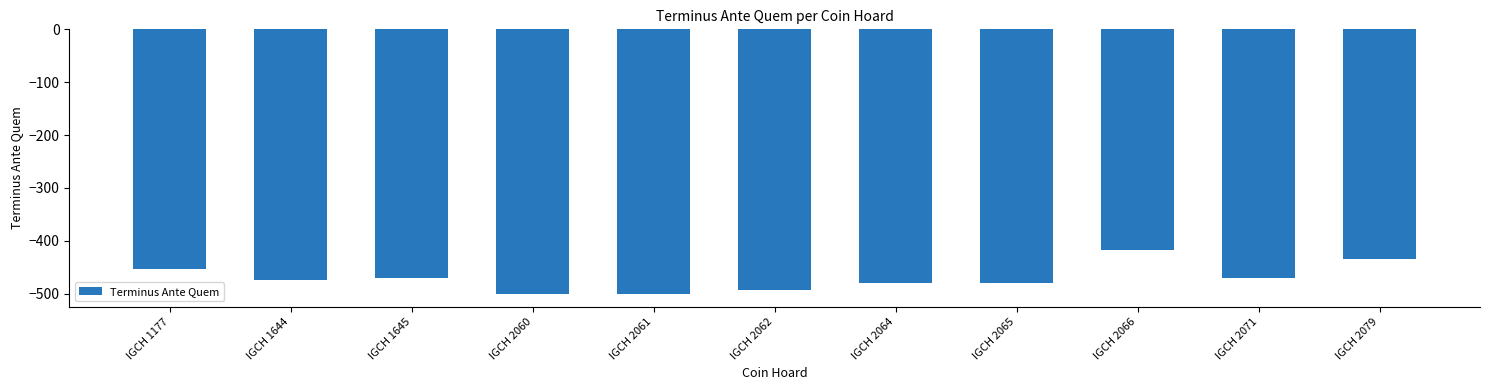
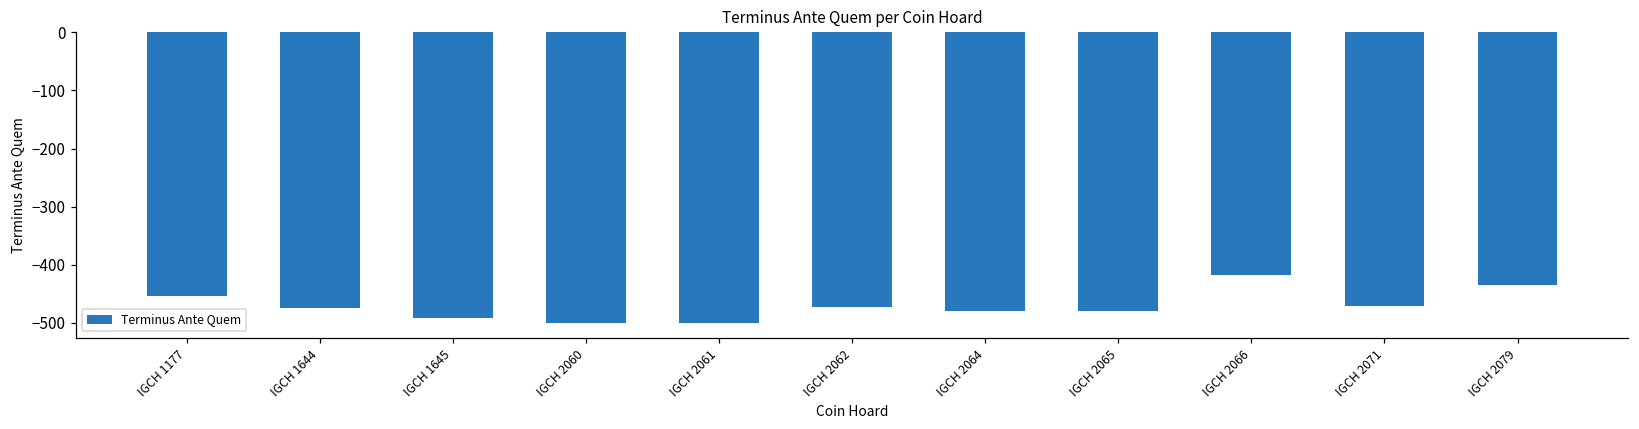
  {
    "IGCH 1177": -450,
    "IGCH 1644": -480,
-   "IGCH 1645": -470,
+   "IGCH 1645": -490,
    "IGCH 2060": -500,
    "IGCH 2061": -500,
-   "IGCH 2062": -490,
+   "IGCH 2062": -470,
    "IGCH 2064": -480,
    "IGCH 2065": -480,
    "IGCH 2066": -420,
    "IGCH 2071": -470,
    "IGCH 2079": -430
  }
